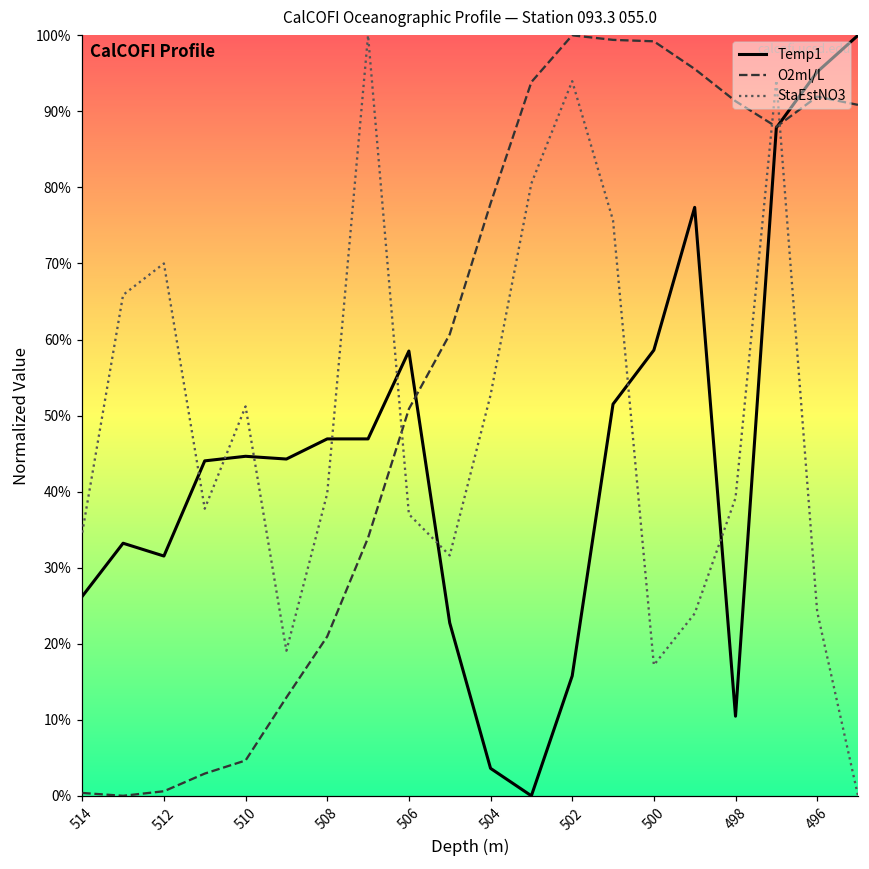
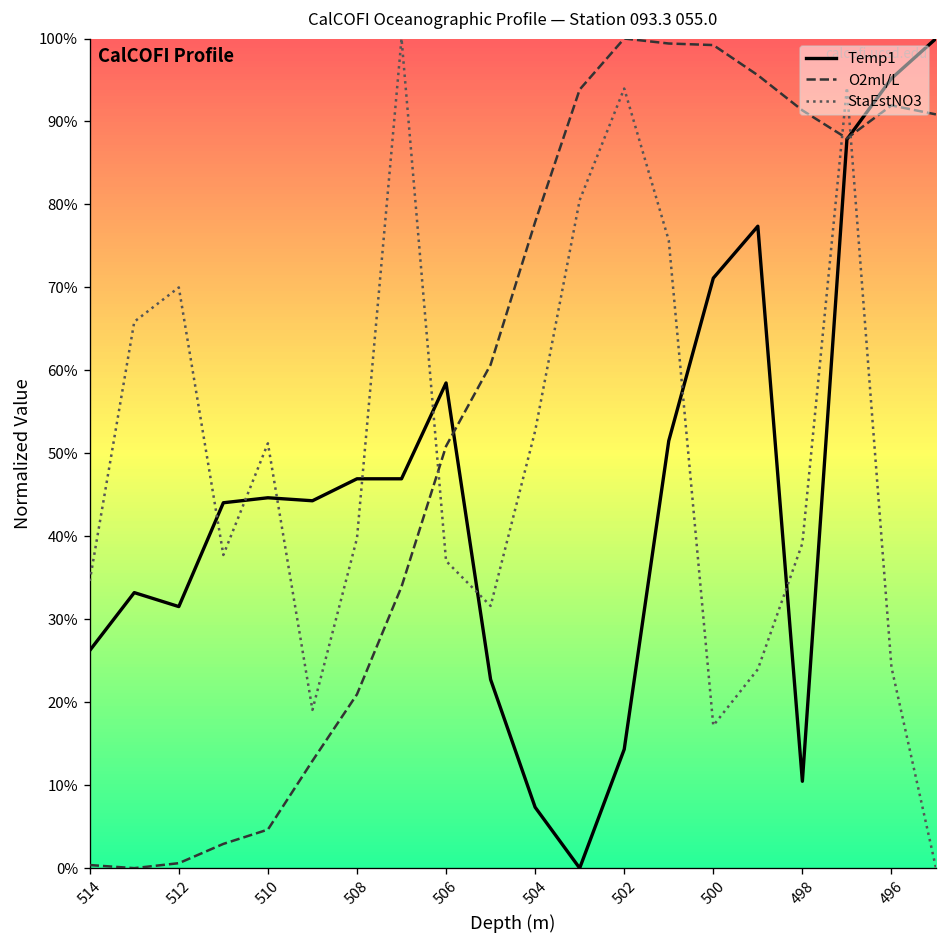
  {
    "Temp1": {
      "514": "26%",
      "512": "32%",
      "510": "45%",
      "508": "47%",
      "506": "58%",
-     "504": "4%",
-     "502": "16%",
-     "500": "59%",
+     "504": "7%",
+     "502": "14%",
+     "500": "71%",
      "498": "10%"
    }
  }
